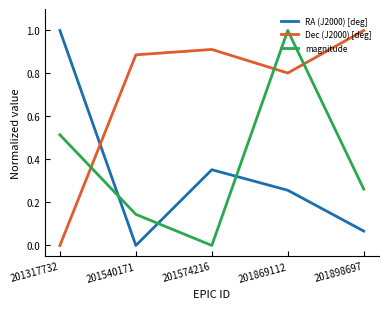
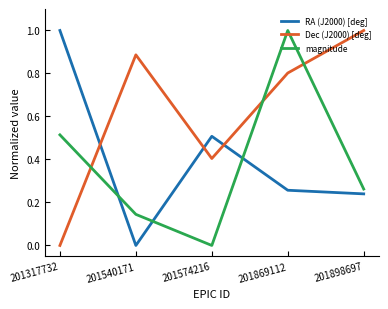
  {
    "RA (J2000) [deg]": {
      "201317732": 1.00,
      "201540171": 0.00,
-     "201574216": 0.35,
+     "201574216": 0.51,
      "201869112": 0.26,
-     "201898697": 0.07
+     "201898697": 0.24
    },
    "Dec (J2000) [deg]": {
      "201317732": 0.00,
      "201540171": 0.89,
-     "201574216": 0.91,
+     "201574216": 0.40,
      "201869112": 0.80,
      "201898697": 1.00
    },
    "magnitude": {
      "201317732": 0.51,
      "201540171": 0.14,
      "201574216": 0.00,
      "201869112": 1.00,
      "201898697": 0.26
    }
  }
